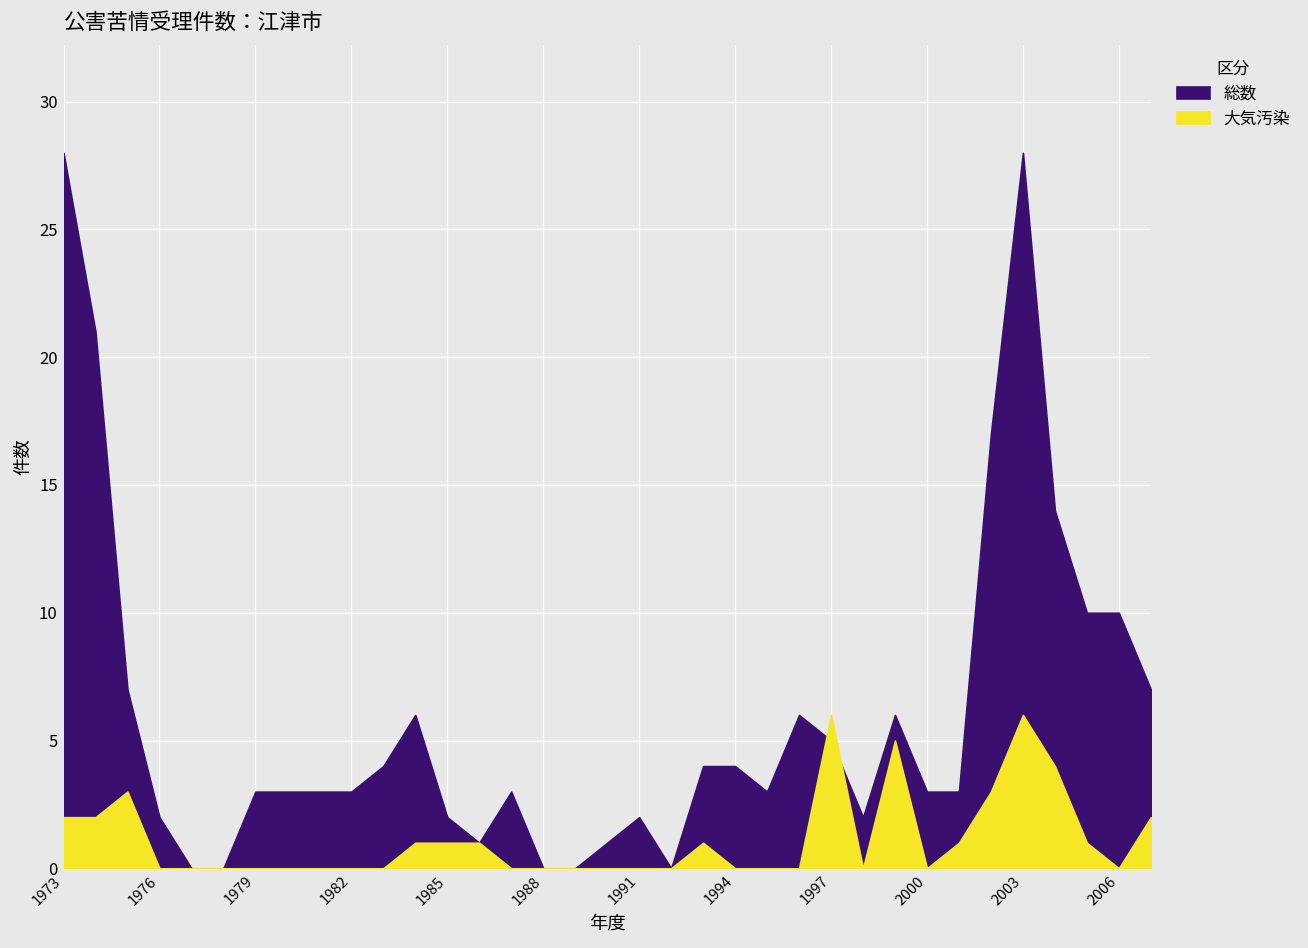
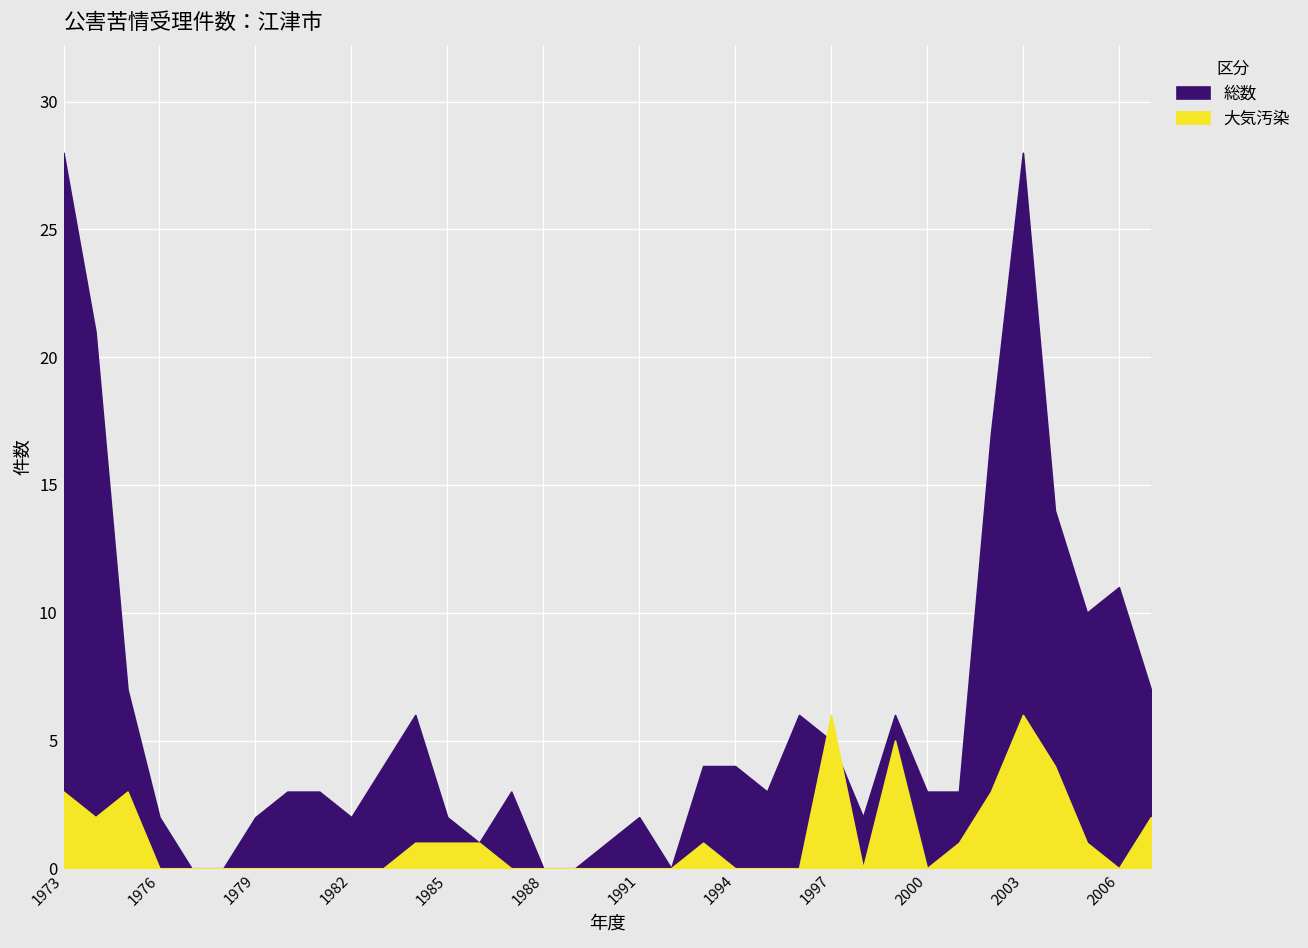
  {
    "総数": {
      "1973": 28,
      "1976": 2,
-     "1979": 3,
-     "1982": 3,
+     "1979": 2,
+     "1982": 2,
      "1985": 2,
      "1991": 2,
      "1994": 4,
      "2000": 3,
      "2003": 28,
-     "2006": 10
+     "2006": 11
    },
    "大気汚染": {
-     "1973": 2,
+     "1973": 3,
      "1976": 0,
      "1979": 0,
      "1982": 0,
      "1985": 1,
      "1991": 0,
      "1994": 0,
      "1997": 6,
      "2000": 0,
      "2003": 6,
      "2006": 0
    }
  }
